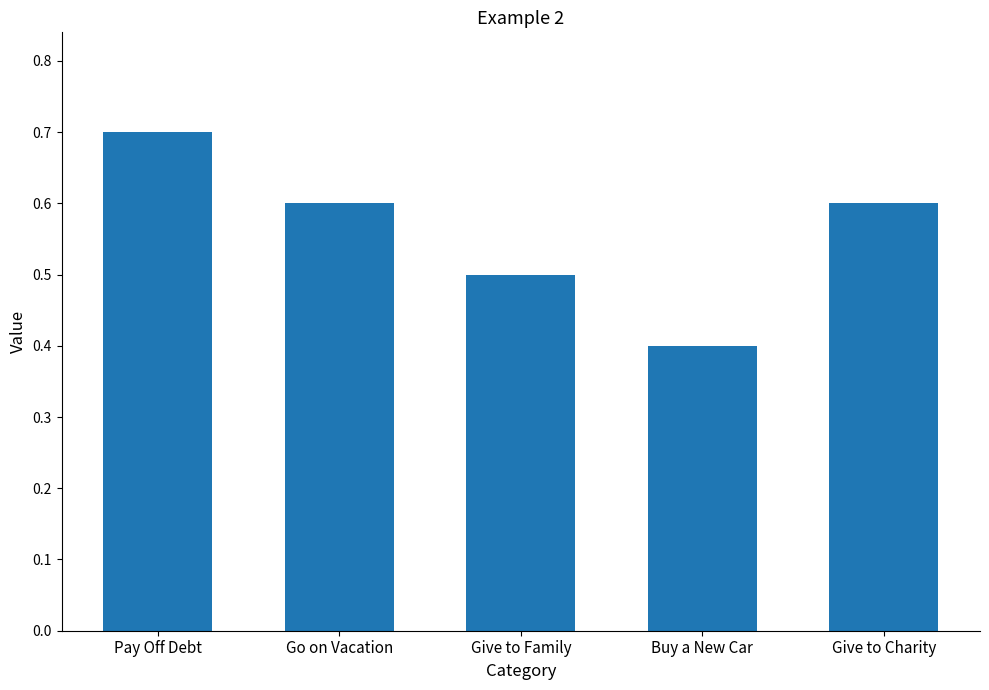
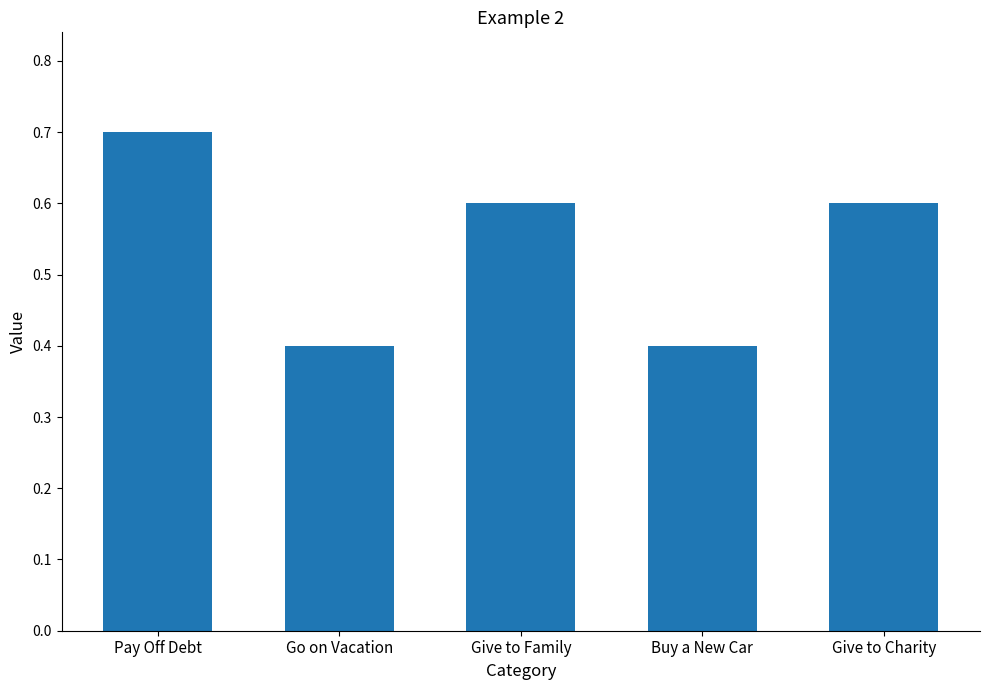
  {
    "Pay Off Debt": 0.7,
-   "Go on Vacation": 0.6,
-   "Give to Family": 0.5,
+   "Go on Vacation": 0.4,
+   "Give to Family": 0.6,
    "Buy a New Car": 0.4,
    "Give to Charity": 0.6
  }
